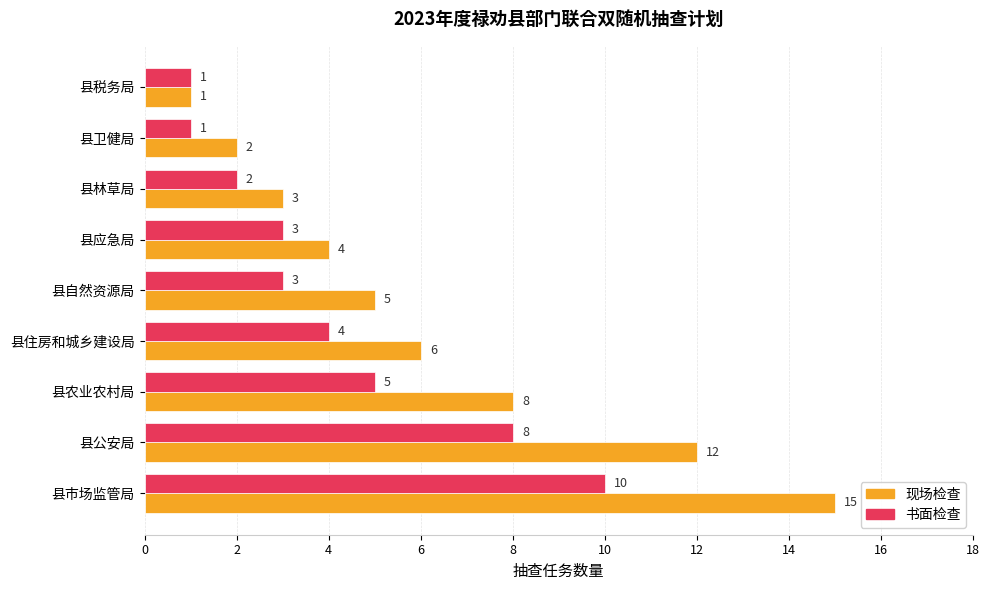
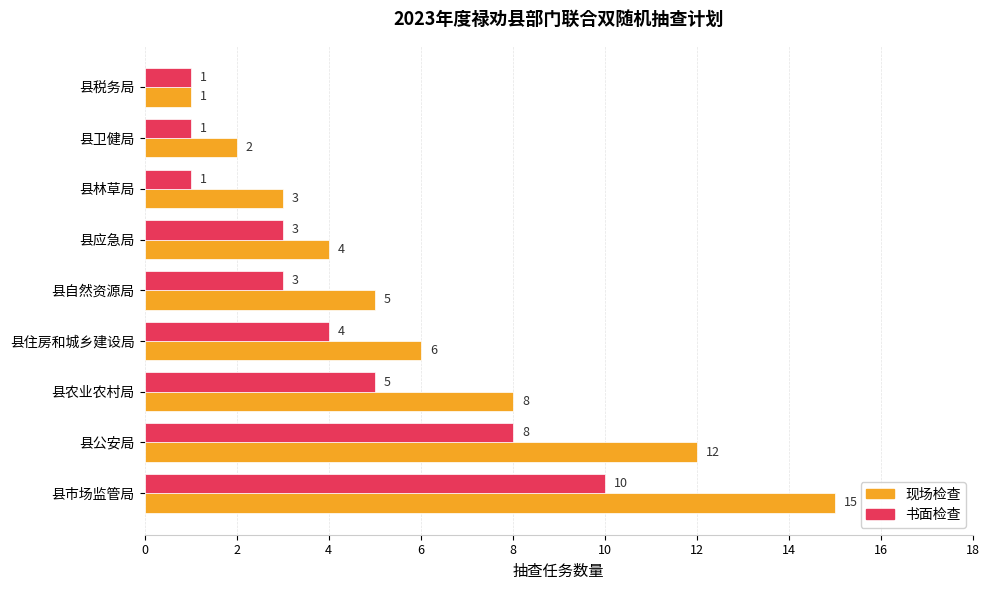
  {
    "现场检查": {
      "县税务局": 1,
      "县卫健局": 2,
      "县林草局": 3,
      "县应急局": 4,
      "县自然资源局": 5,
      "县住房和城乡建设局": 6,
      "县农业农村局": 8,
      "县公安局": 12,
      "县市场监管局": 15
    },
    "书面检查": {
      "县税务局": 1,
      "县卫健局": 1,
-     "县林草局": 2,
+     "县林草局": 1,
      "县应急局": 3,
      "县自然资源局": 3,
      "县住房和城乡建设局": 4,
      "县农业农村局": 5,
      "县公安局": 8,
      "县市场监管局": 10
    }
  }
